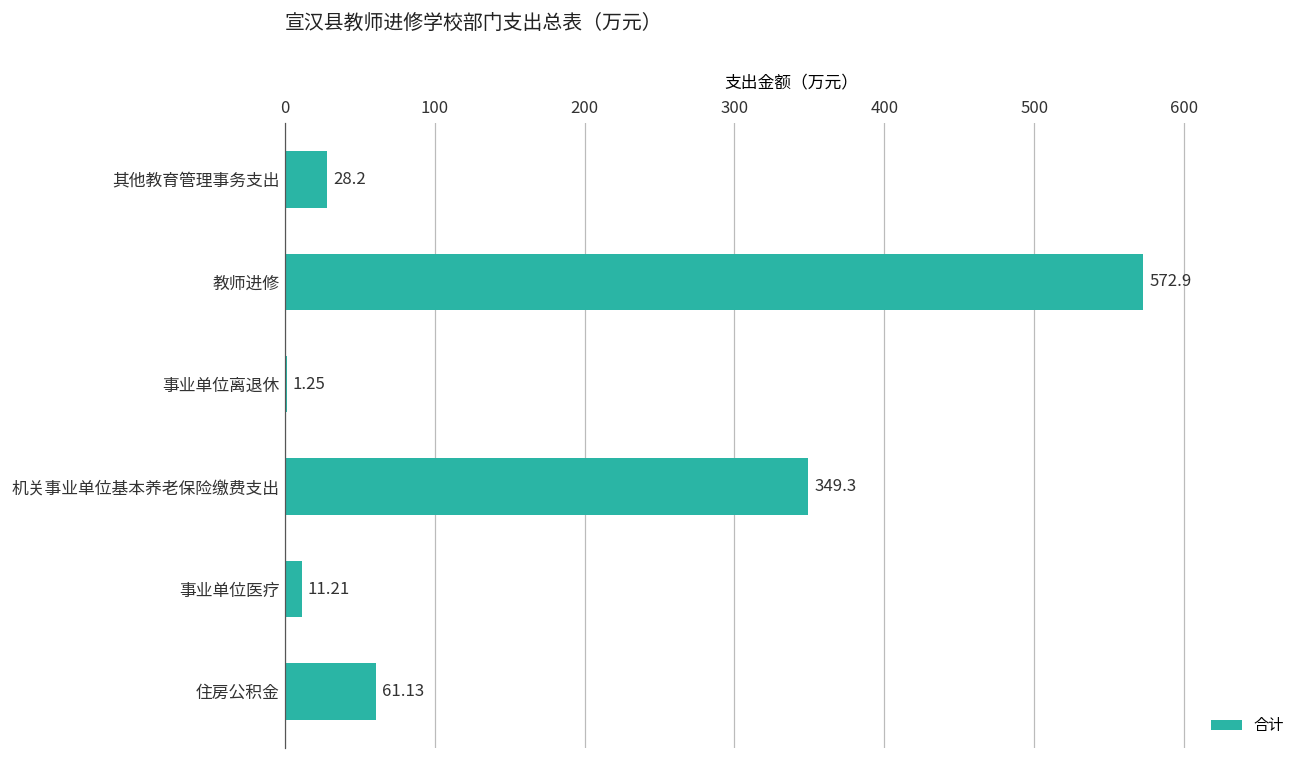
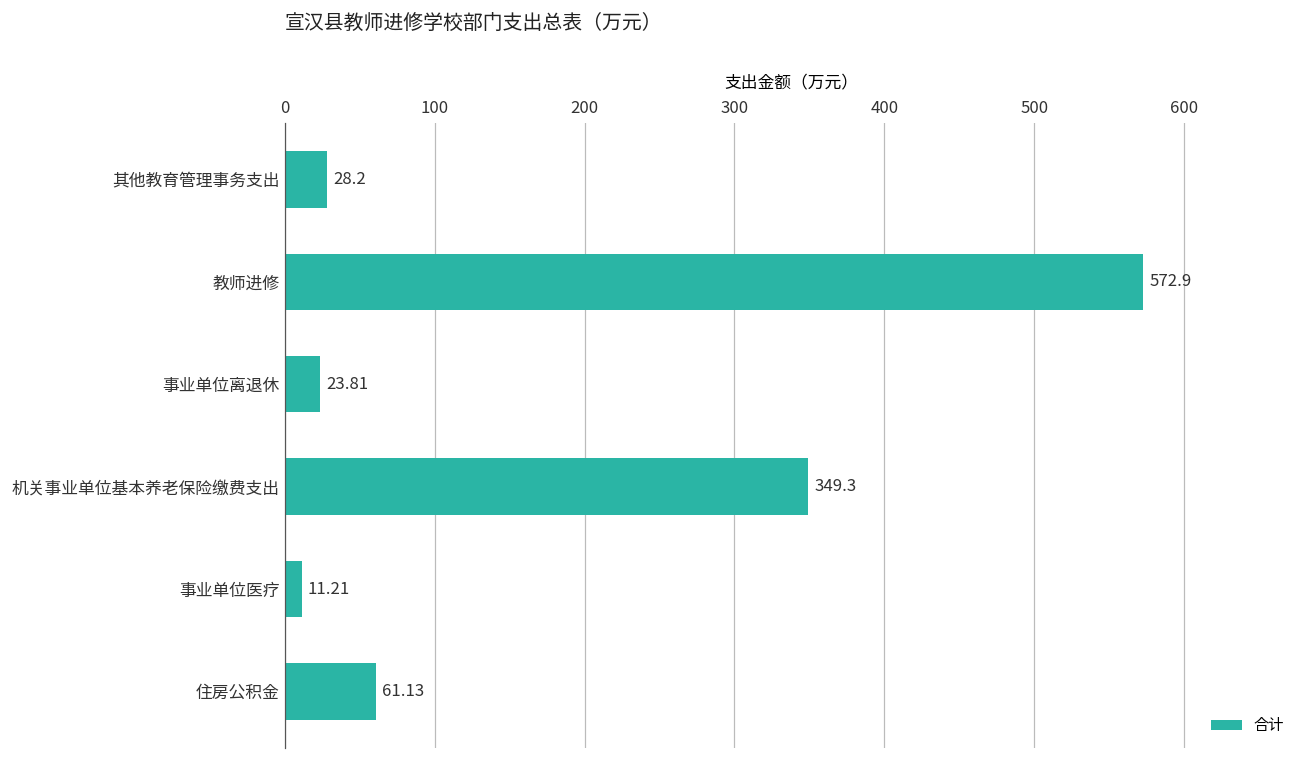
  {
    "其他教育管理事务支出": 28.2,
    "教师进修": 572.9,
-   "事业单位离退休": 1.25,
+   "事业单位离退休": 23.81,
    "机关事业单位基本养老保险缴费支出": 349.3,
    "事业单位医疗": 11.21,
    "住房公积金": 61.13
  }
